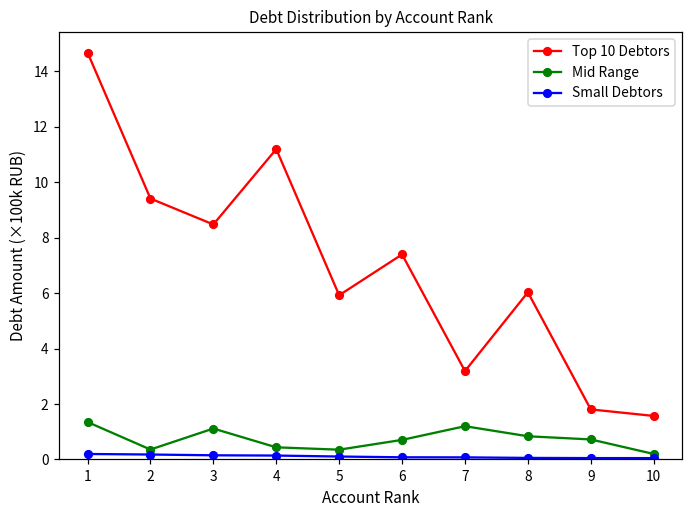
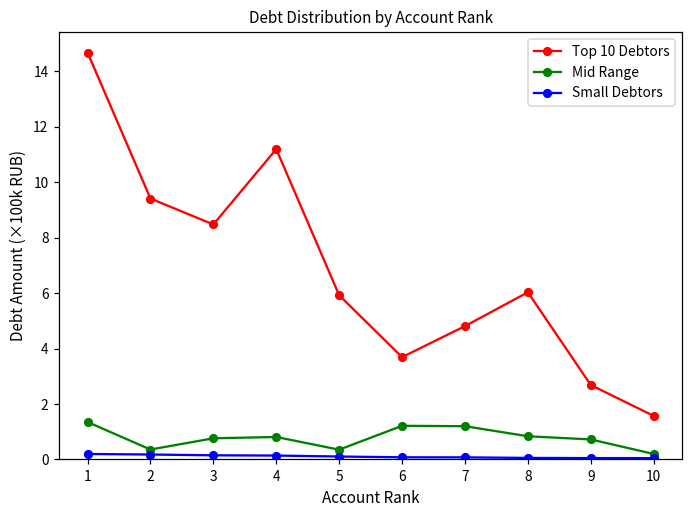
  {
    "Top 10 Debtors": {
      "1": 14.7,
      "2": 9.4,
      "3": 8.5,
      "4": 11.2,
      "5": 5.9,
-     "6": 7.4,
-     "7": 3.2,
+     "6": 3.7,
+     "7": 4.8,
      "8": 6.0,
-     "9": 1.8,
+     "9": 2.7,
      "10": 1.6
    },
    "Mid Range": {
      "1": 1.4,
      "2": 0.4,
-     "3": 1.1,
-     "4": 0.4,
+     "3": 0.8,
+     "4": 0.8,
      "5": 0.4,
-     "6": 0.7,
+     "6": 1.2,
      "7": 1.2,
      "8": 0.8,
      "9": 0.7,
      "10": 0.2
    },
    "Small Debtors": {
      "1": 0.2,
      "2": 0.2,
      "3": 0.2,
      "4": 0.1,
      "5": 0.1,
      "6": 0.1,
      "7": 0.1,
      "8": 0.1,
      "9": 0.1,
      "10": 0.0
    }
  }
